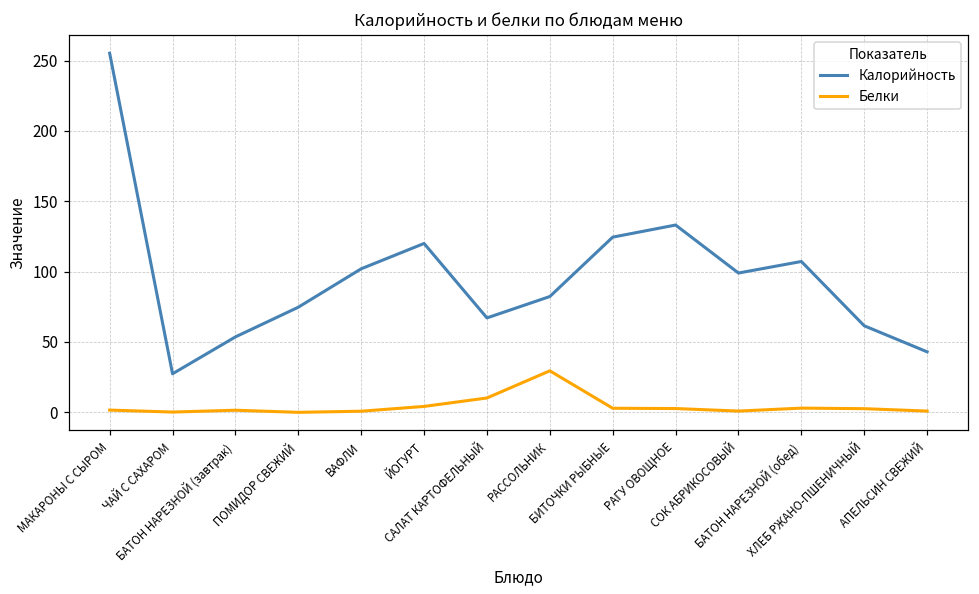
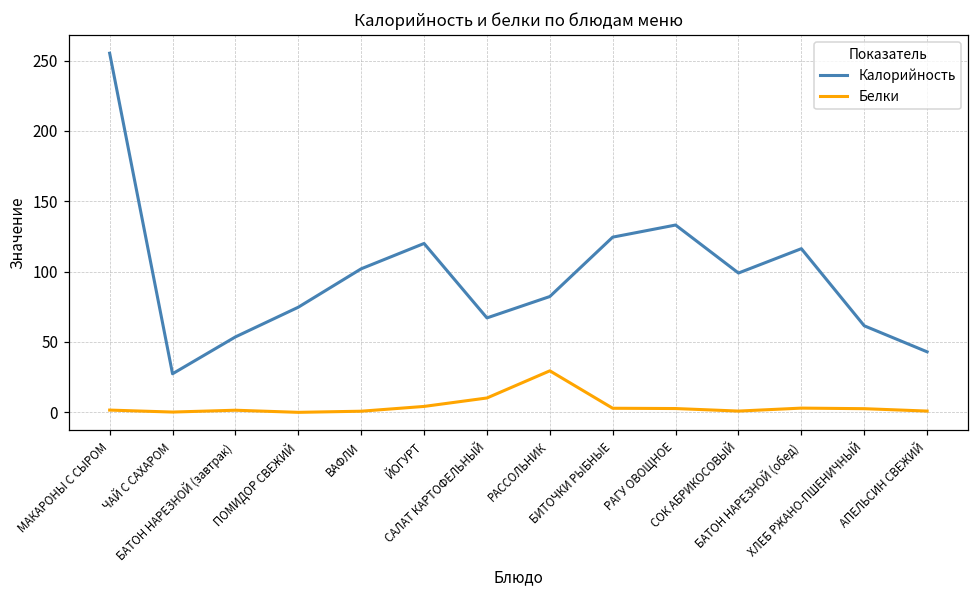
  {
    "Калорийность": {
      "МАКАРОНЫ С СЫРОМ": 255,
      "ЧАЙ С САХАРОМ": 27,
      "БАТОН НАРЕЗНОЙ (завтрак)": 54,
      "ПОМИДОР СВЕЖИЙ": 75,
      "ВАФЛИ": 102,
      "ЙОГУРТ": 120,
      "САЛАТ КАРТОФЕЛЬНЫЙ": 67,
      "РАССОЛЬНИК": 82,
      "БИТОЧКИ РЫБНЫЕ": 125,
      "РАГУ ОВОЩНОЕ": 133,
      "СОК АБРИКОСОВЫЙ": 99,
-     "БАТОН НАРЕЗНОЙ (обед)": 107,
+     "БАТОН НАРЕЗНОЙ (обед)": 116,
      "ХЛЕБ РЖАНО-ПШЕНИЧНЫЙ": 62,
      "АПЕЛЬСИН СВЕЖИЙ": 43
    },
    "Белки": {
      "МАКАРОНЫ С СЫРОМ": 2,
      "ЧАЙ С САХАРОМ": 0,
      "БАТОН НАРЕЗНОЙ (завтрак)": 2,
      "ПОМИДОР СВЕЖИЙ": 0,
      "ВАФЛИ": 1,
      "ЙОГУРТ": 4,
      "САЛАТ КАРТОФЕЛЬНЫЙ": 10,
      "РАССОЛЬНИК": 30,
      "БИТОЧКИ РЫБНЫЕ": 3,
      "РАГУ ОВОЩНОЕ": 3,
      "СОК АБРИКОСОВЫЙ": 1,
      "БАТОН НАРЕЗНОЙ (обед)": 3,
      "ХЛЕБ РЖАНО-ПШЕНИЧНЫЙ": 3,
      "АПЕЛЬСИН СВЕЖИЙ": 1
    }
  }
